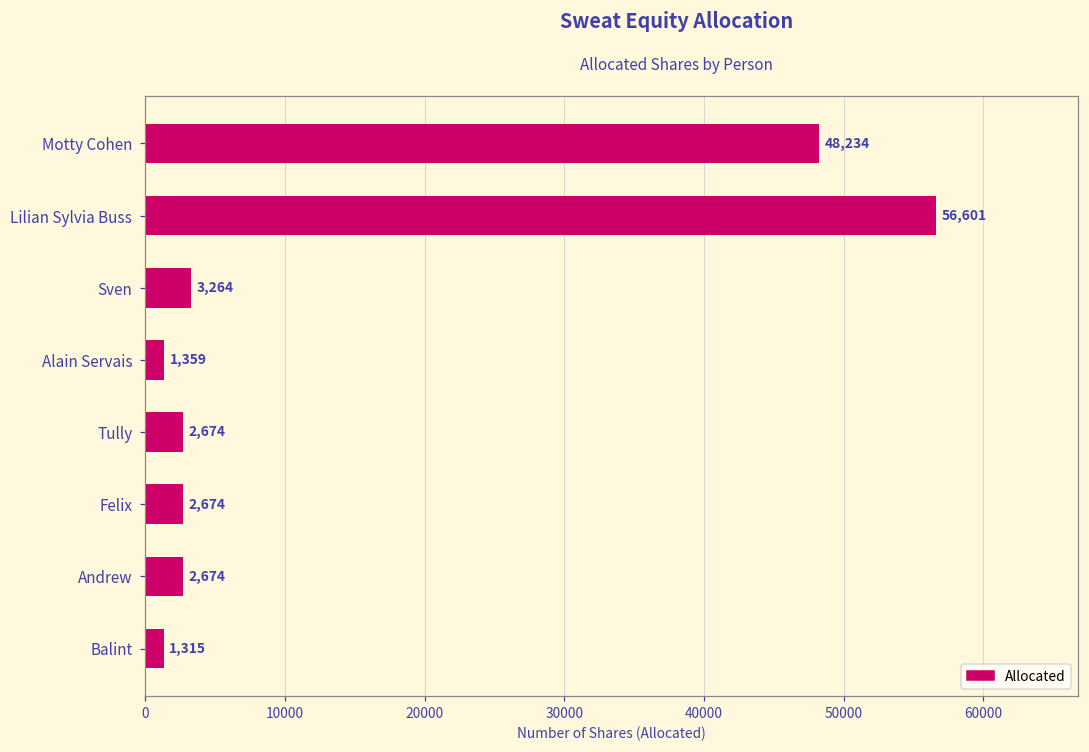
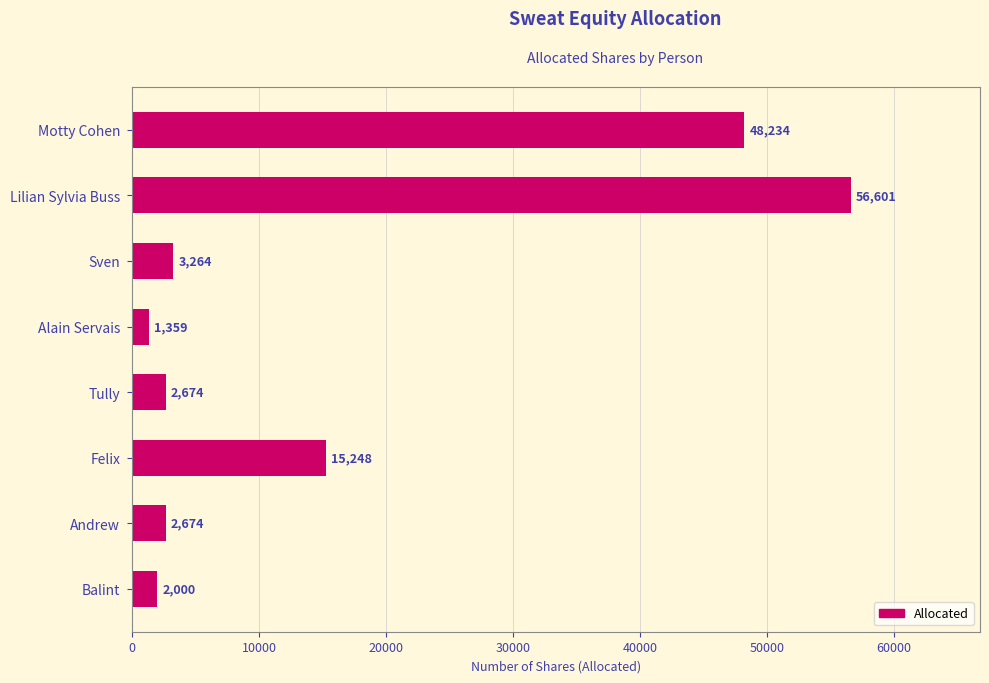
  {
    "Motty Cohen": "48,234",
    "Lilian Sylvia Buss": "56,601",
    "Sven": "3,264",
    "Alain Servais": "1,359",
    "Tully": "2,674",
-   "Felix": "2,674",
+   "Felix": "15,248",
    "Andrew": "2,674",
-   "Balint": "1,315"
+   "Balint": "2,000"
  }
